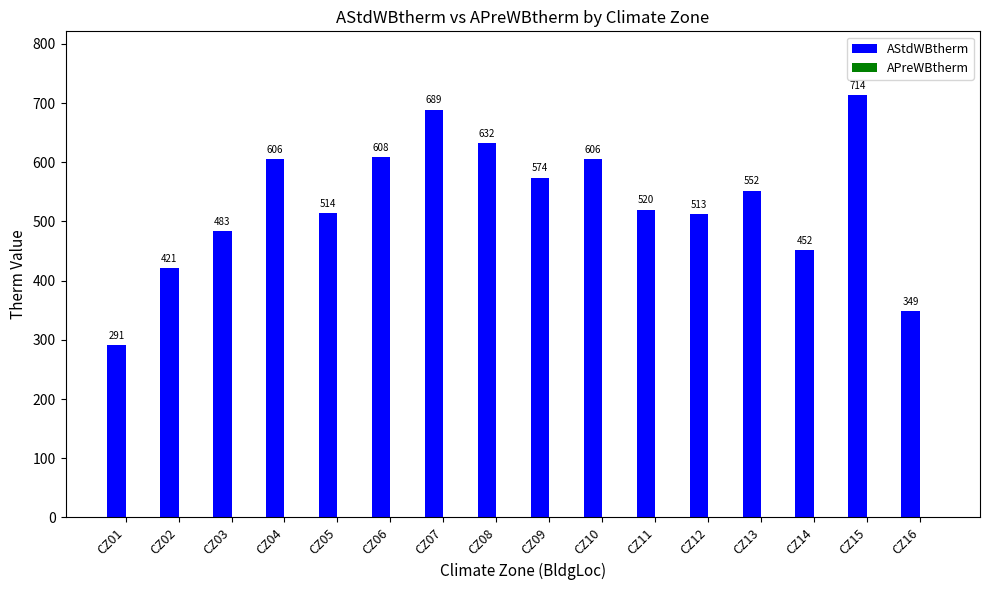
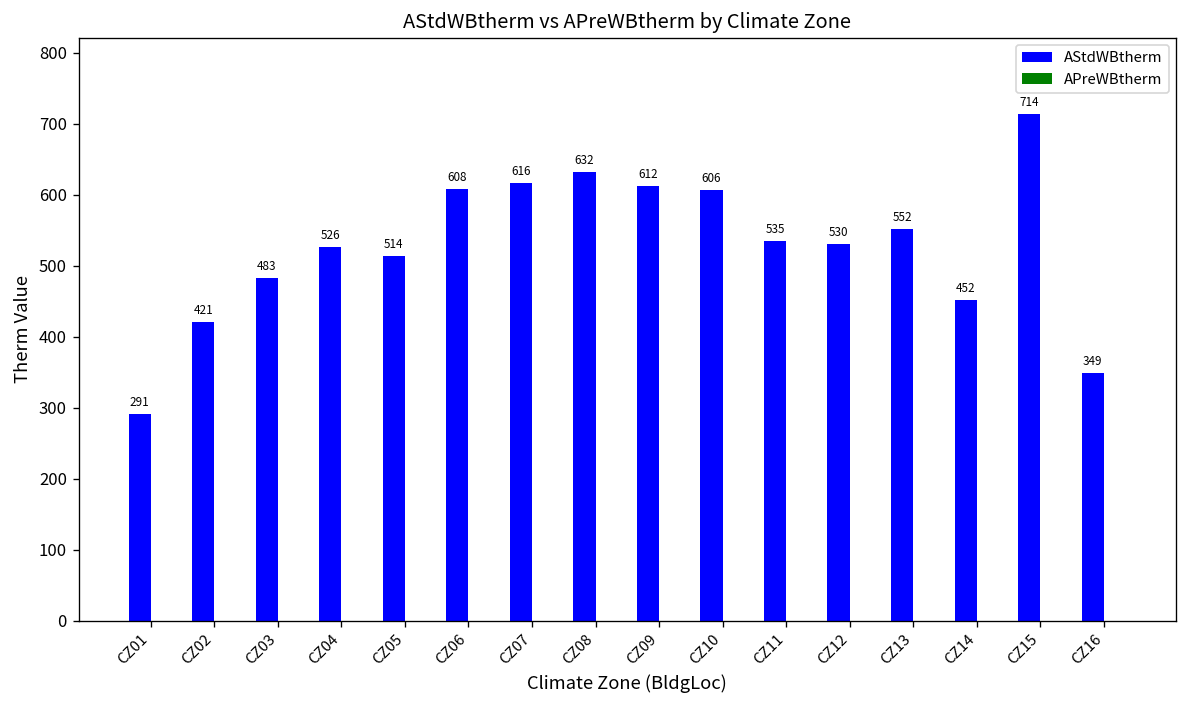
  {
    "AStdWBtherm": {
      "CZ01": 291,
      "CZ02": 421,
      "CZ03": 483,
-     "CZ04": 606,
+     "CZ04": 526,
      "CZ05": 514,
      "CZ06": 608,
-     "CZ07": 689,
+     "CZ07": 616,
      "CZ08": 632,
-     "CZ09": 574,
+     "CZ09": 612,
      "CZ10": 606,
-     "CZ11": 520,
-     "CZ12": 513,
+     "CZ11": 535,
+     "CZ12": 530,
      "CZ13": 552,
      "CZ14": 452,
      "CZ15": 714,
      "CZ16": 349
    },
    "APreWBtherm": {
      "CZ01": 0,
      "CZ02": 0,
      "CZ03": 0,
      "CZ04": 0,
      "CZ05": 0,
      "CZ06": 0,
      "CZ07": 0,
      "CZ08": 0,
      "CZ09": 0,
      "CZ10": 0,
      "CZ11": 0,
      "CZ12": 0,
      "CZ13": 0,
      "CZ14": 0,
      "CZ15": 0,
      "CZ16": 0
    }
  }
